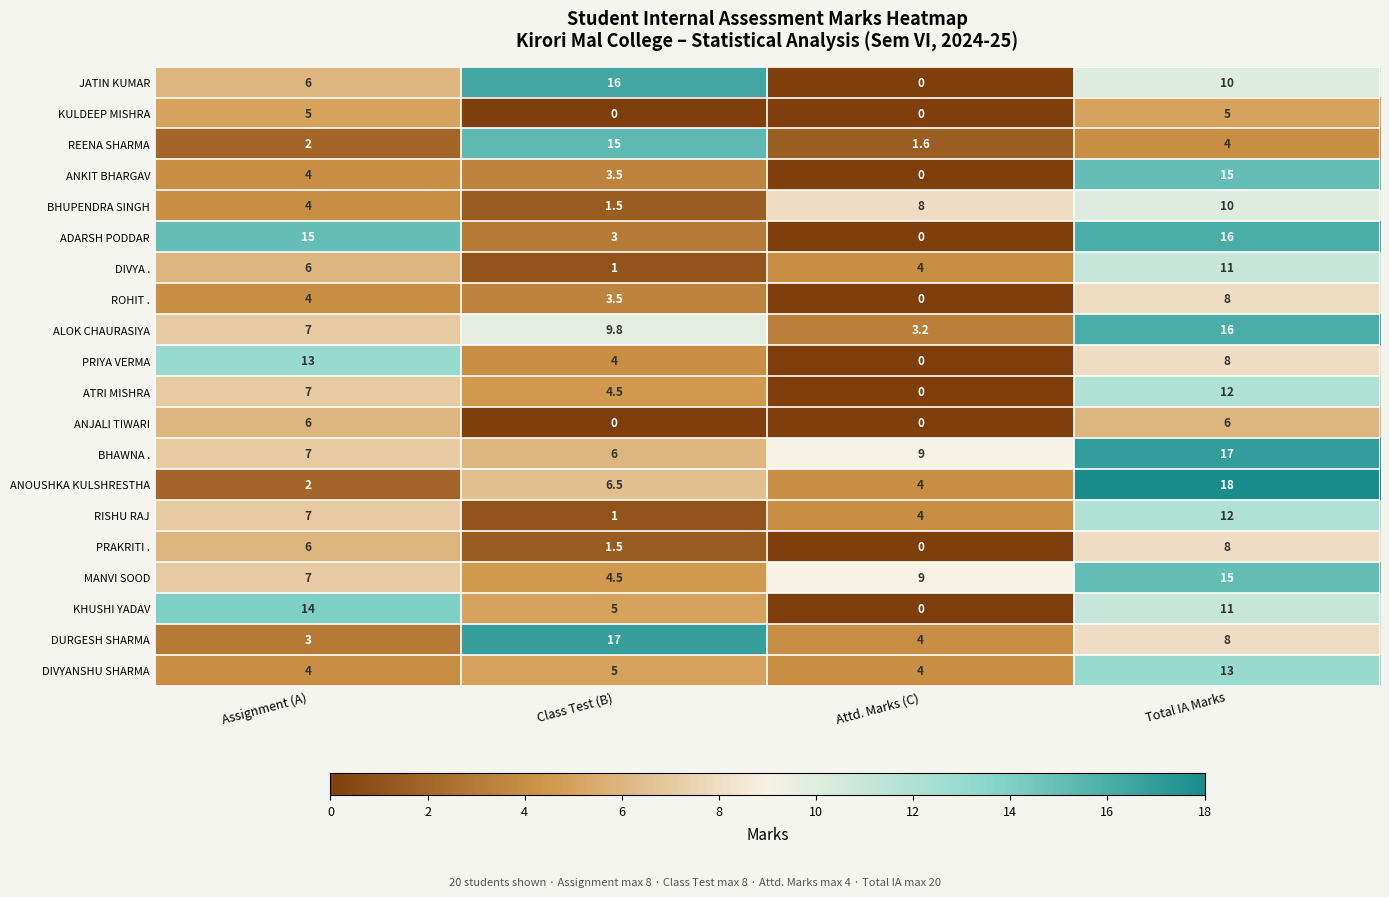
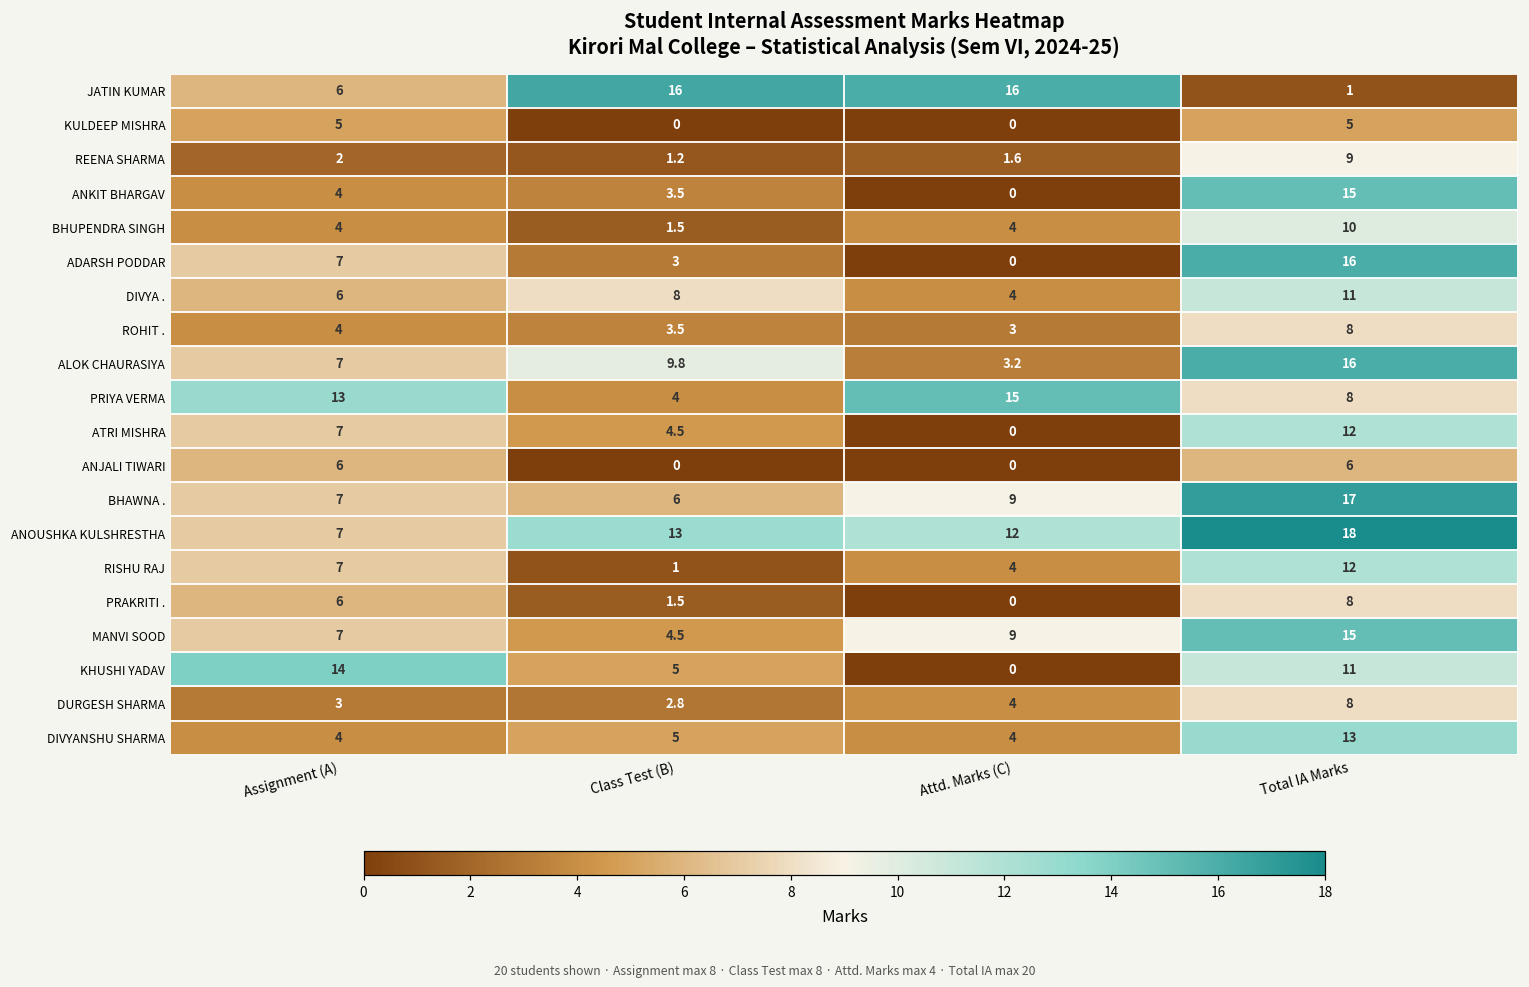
  {
    "JATIN KUMAR": {
      "Assignment (A)": 6,
      "Class Test (B)": 16,
-     "Attd. Marks (C)": 0,
-     "Total IA Marks": 10
+     "Attd. Marks (C)": 16,
+     "Total IA Marks": 1
    },
    "KULDEEP MISHRA": {
      "Assignment (A)": 5,
      "Class Test (B)": 0,
      "Attd. Marks (C)": 0,
      "Total IA Marks": 5
    },
    "REENA SHARMA": {
      "Assignment (A)": 2,
-     "Class Test (B)": 15,
+     "Class Test (B)": 1.2,
      "Attd. Marks (C)": 1.6,
-     "Total IA Marks": 4
+     "Total IA Marks": 9
    },
    "ANKIT BHARGAV": {
      "Assignment (A)": 4,
      "Class Test (B)": 3.5,
      "Attd. Marks (C)": 0,
      "Total IA Marks": 15
    },
    "BHUPENDRA SINGH": {
      "Assignment (A)": 4,
      "Class Test (B)": 1.5,
-     "Attd. Marks (C)": 8,
+     "Attd. Marks (C)": 4,
      "Total IA Marks": 10
    },
    "ADARSH PODDAR": {
-     "Assignment (A)": 15,
+     "Assignment (A)": 7,
      "Class Test (B)": 3,
      "Attd. Marks (C)": 0,
      "Total IA Marks": 16
    },
    "DIVYA .": {
      "Assignment (A)": 6,
-     "Class Test (B)": 1,
+     "Class Test (B)": 8,
      "Attd. Marks (C)": 4,
      "Total IA Marks": 11
    },
    "ROHIT .": {
      "Assignment (A)": 4,
      "Class Test (B)": 3.5,
-     "Attd. Marks (C)": 0,
+     "Attd. Marks (C)": 3,
      "Total IA Marks": 8
    },
    "ALOK CHAURASIYA": {
      "Assignment (A)": 7,
      "Class Test (B)": 9.8,
      "Attd. Marks (C)": 3.2,
      "Total IA Marks": 16
    },
    "PRIYA VERMA": {
      "Assignment (A)": 13,
      "Class Test (B)": 4,
-     "Attd. Marks (C)": 0,
+     "Attd. Marks (C)": 15,
      "Total IA Marks": 8
    },
    "ATRI MISHRA": {
      "Assignment (A)": 7,
      "Class Test (B)": 4.5,
      "Attd. Marks (C)": 0,
      "Total IA Marks": 12
    },
    "ANJALI TIWARI": {
      "Assignment (A)": 6,
      "Class Test (B)": 0,
      "Attd. Marks (C)": 0,
      "Total IA Marks": 6
    },
    "BHAWNA .": {
      "Assignment (A)": 7,
      "Class Test (B)": 6,
      "Attd. Marks (C)": 9,
      "Total IA Marks": 17
    },
    "ANOUSHKA KULSHRESTHA": {
-     "Assignment (A)": 2,
-     "Class Test (B)": 6.5,
-     "Attd. Marks (C)": 4,
+     "Assignment (A)": 7,
+     "Class Test (B)": 13,
+     "Attd. Marks (C)": 12,
      "Total IA Marks": 18
    },
    "RISHU RAJ": {
      "Assignment (A)": 7,
      "Class Test (B)": 1,
      "Attd. Marks (C)": 4,
      "Total IA Marks": 12
    },
    "PRAKRITI .": {
      "Assignment (A)": 6,
      "Class Test (B)": 1.5,
      "Attd. Marks (C)": 0,
      "Total IA Marks": 8
    },
    "MANVI SOOD": {
      "Assignment (A)": 7,
      "Class Test (B)": 4.5,
      "Attd. Marks (C)": 9,
      "Total IA Marks": 15
    },
    "KHUSHI YADAV": {
      "Assignment (A)": 14,
      "Class Test (B)": 5,
      "Attd. Marks (C)": 0,
      "Total IA Marks": 11
    },
    "DURGESH SHARMA": {
      "Assignment (A)": 3,
-     "Class Test (B)": 17,
+     "Class Test (B)": 2.8,
      "Attd. Marks (C)": 4,
      "Total IA Marks": 8
    },
    "DIVYANSHU SHARMA": {
      "Assignment (A)": 4,
      "Class Test (B)": 5,
      "Attd. Marks (C)": 4,
      "Total IA Marks": 13
    }
  }
